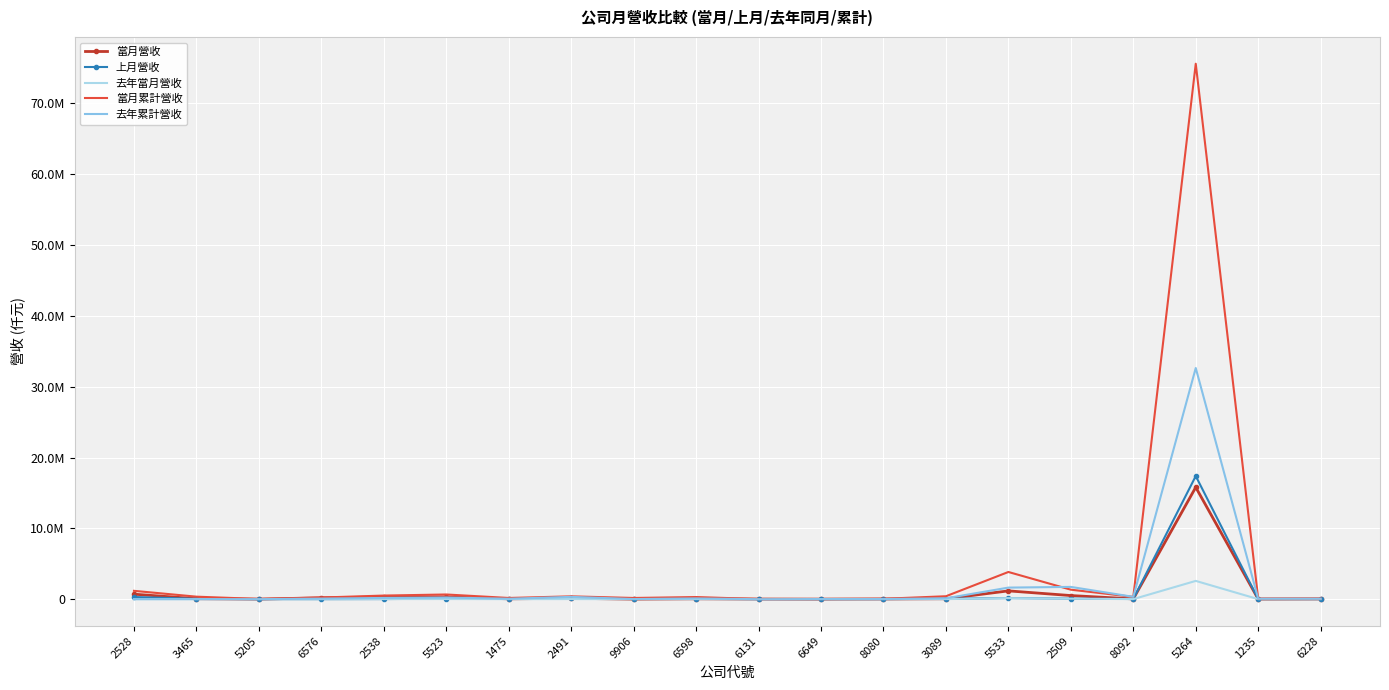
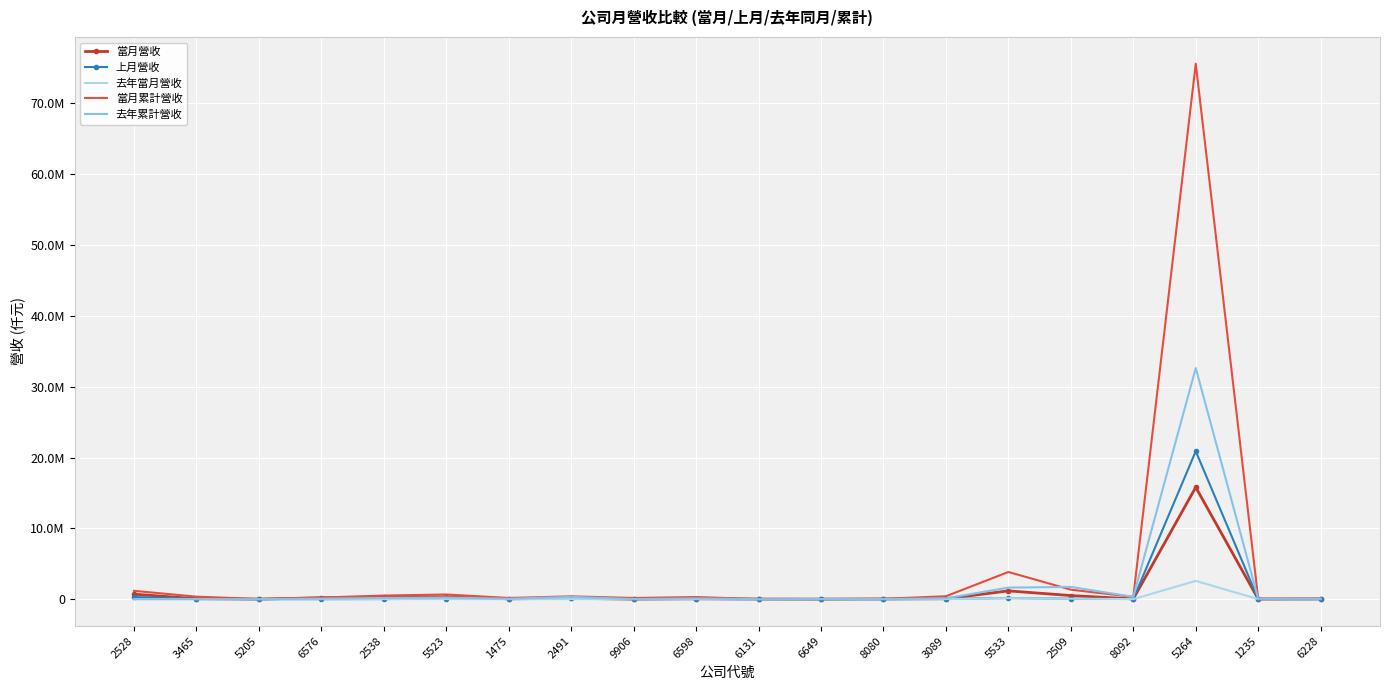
  {
    "上月營收": {
-     "5264": 17000000
+     "5264": 21000000
    }
  }
